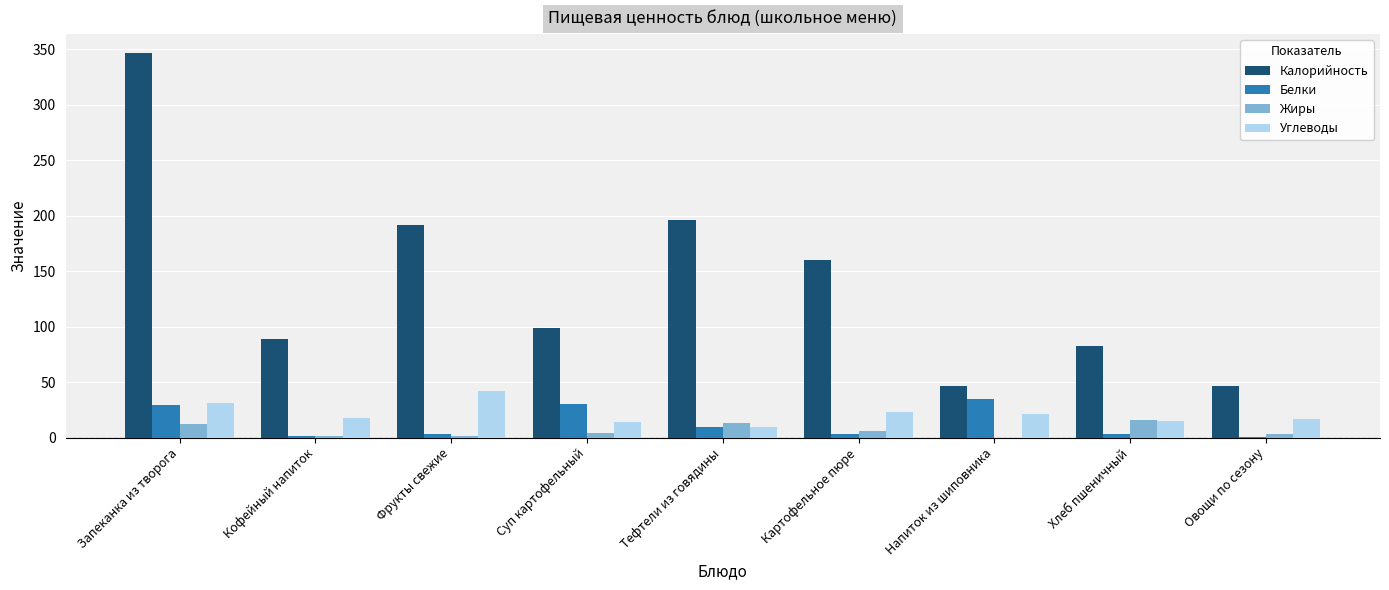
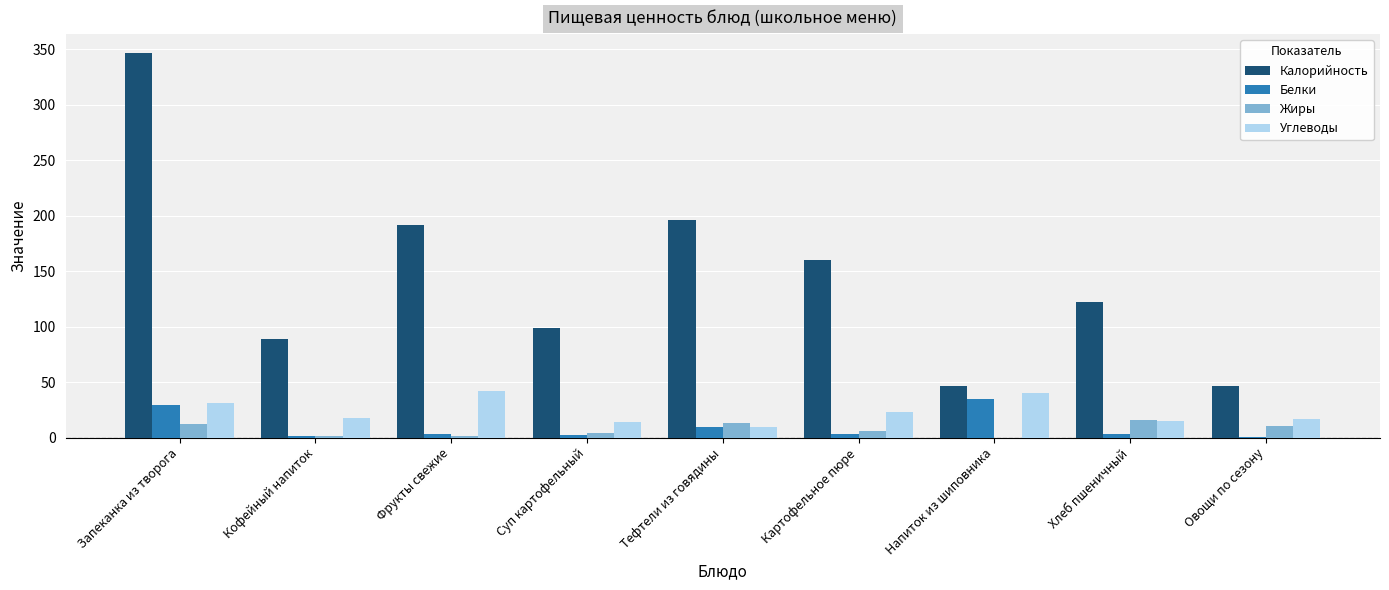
  {
    "Калорийность": {
      "Запеканка из творога": 347,
      "Кофейный напиток": 89,
      "Фрукты свежие": 192,
      "Суп картофельный": 99,
      "Тефтели из говядины": 196,
      "Картофельное пюре": 160,
      "Напиток из шиповника": 47,
-     "Хлеб пшеничный": 82,
+     "Хлеб пшеничный": 123,
      "Овощи по сезону": 47
    },
    "Белки": {
      "Запеканка из творога": 29,
      "Фрукты свежие": 3,
-     "Суп картофельный": 31,
+     "Суп картофельный": 2,
      "Тефтели из говядины": 9,
      "Картофельное пюре": 3,
      "Напиток из шиповника": 35,
      "Хлеб пшеничный": 3
    },
    "Жиры": {
      "Запеканка из творога": 12,
      "Суп картофельный": 4,
      "Тефтели из говядины": 14,
      "Картофельное пюре": 6,
      "Напиток из шиповника": 0,
      "Хлеб пшеничный": 16,
-     "Овощи по сезону": 3
+     "Овощи по сезону": 10
    },
    "Углеводы": {
      "Запеканка из творога": 31,
      "Кофейный напиток": 17,
      "Фрукты свежие": 42,
      "Суп картофельный": 14,
      "Тефтели из говядины": 9,
      "Картофельное пюре": 23,
-     "Напиток из шиповника": 21,
+     "Напиток из шиповника": 40,
      "Хлеб пшеничный": 15,
      "Овощи по сезону": 16
    }
  }
